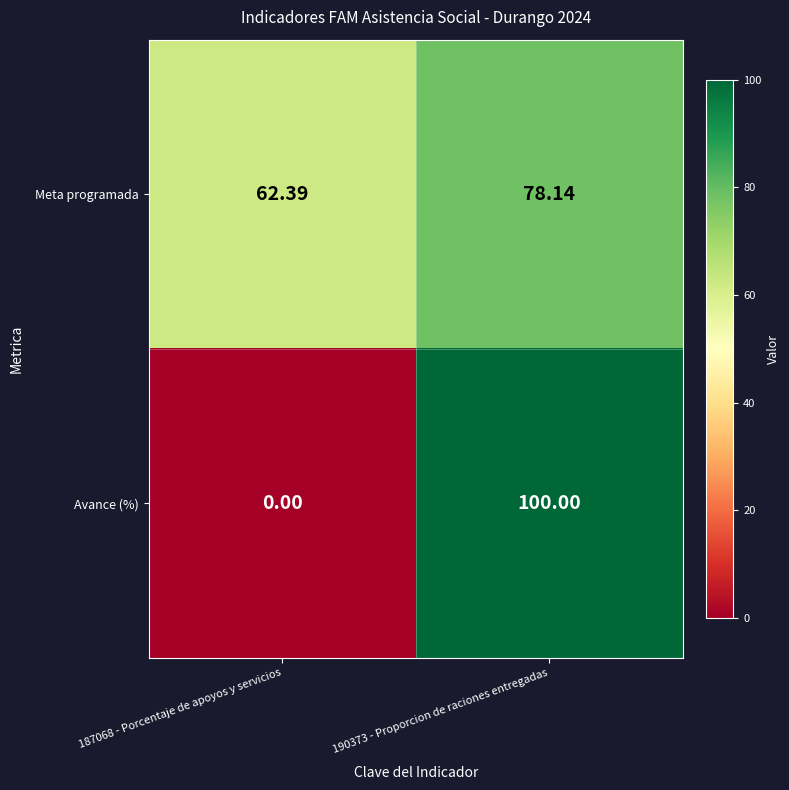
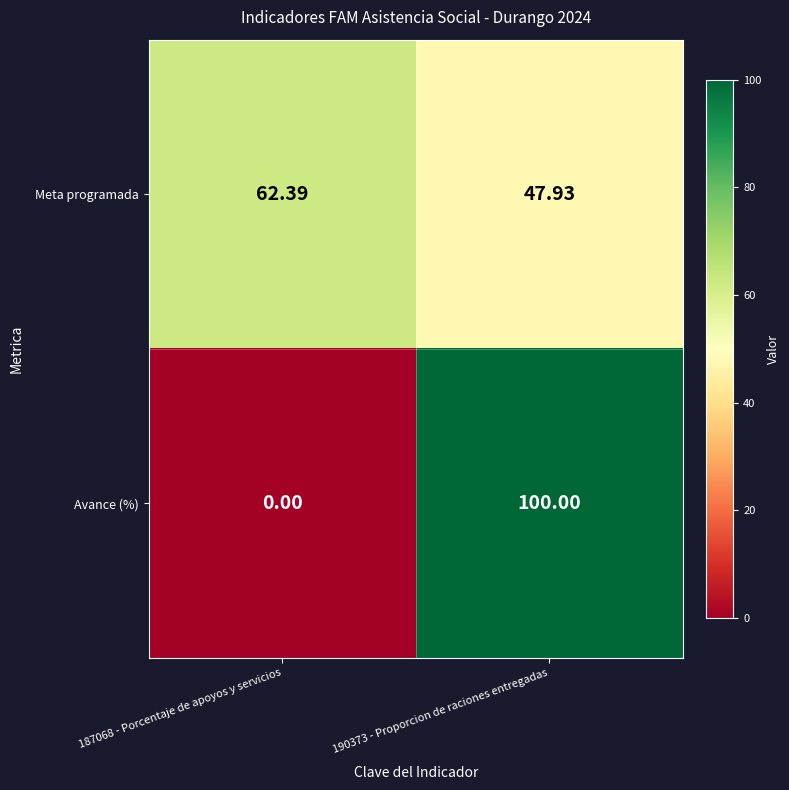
  {
    "Meta programada": {
      "187068 - Porcentaje de apoyos y servicios": 62.39,
-     "190373 - Proporcion de raciones entregadas": 78.14
+     "190373 - Proporcion de raciones entregadas": 47.93
    },
    "Avance (%)": {
      "187068 - Porcentaje de apoyos y servicios": 0.00,
      "190373 - Proporcion de raciones entregadas": 100.00
    }
  }
